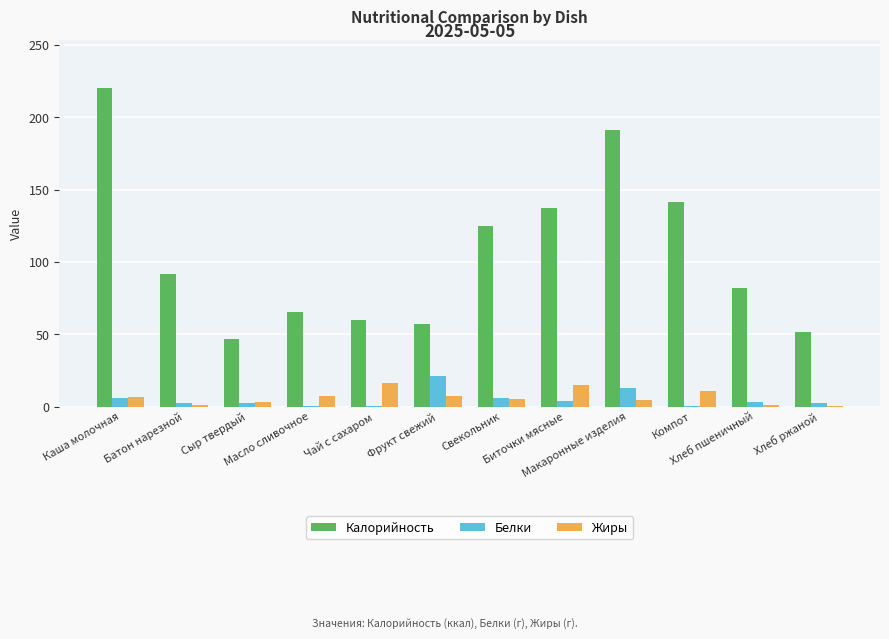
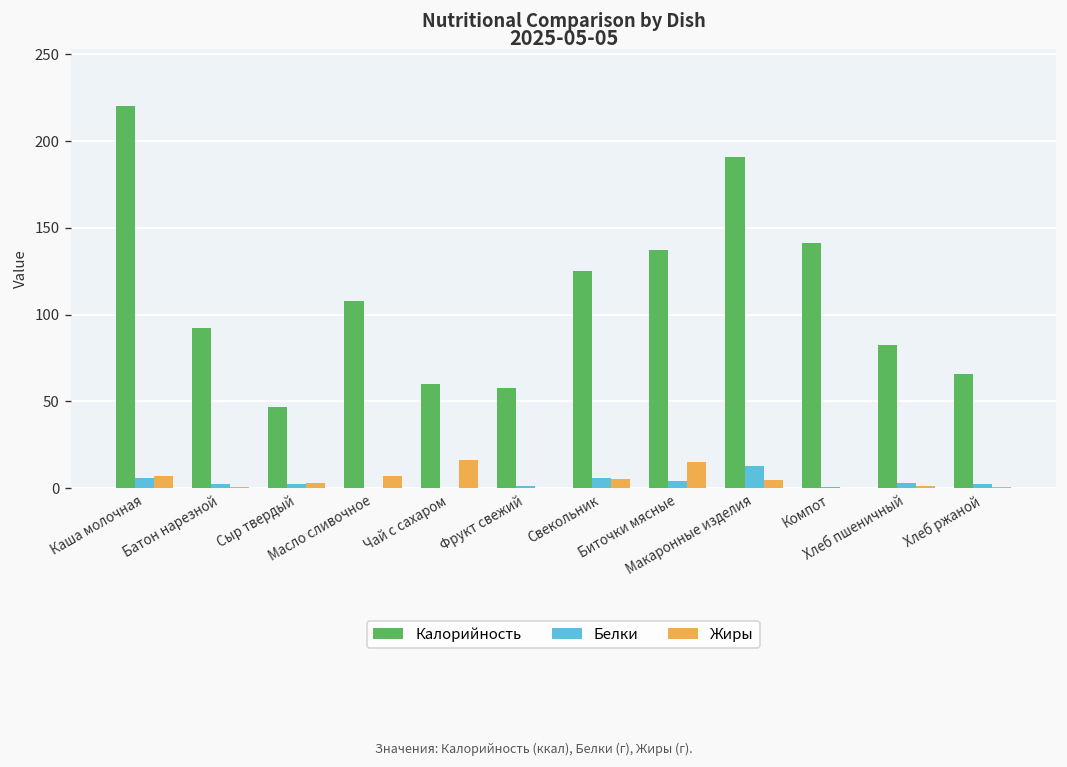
  {
    "Калорийность": {
      "Каша молочная": 220,
      "Батон нарезной": 92,
      "Сыр твердый": 47,
-     "Масло сливочное": 66,
+     "Масло сливочное": 108,
      "Чай с сахаром": 60,
      "Фрукт свежий": 57,
      "Свекольник": 125,
      "Биточки мясные": 137,
      "Макаронные изделия": 191,
      "Компот": 142,
      "Хлеб пшеничный": 82,
-     "Хлеб ржаной": 52
+     "Хлеб ржаной": 66
    },
    "Белки": {
      "Каша молочная": 6,
      "Батон нарезной": 3,
      "Сыр твердый": 2,
-     "Фрукт свежий": 21,
+     "Фрукт свежий": 1,
      "Свекольник": 6,
      "Биточки мясные": 4,
      "Макаронные изделия": 13,
      "Хлеб пшеничный": 3,
      "Хлеб ржаной": 2
    },
    "Жиры": {
      "Каша молочная": 7,
      "Сыр твердый": 3,
      "Масло сливочное": 7,
      "Чай с сахаром": 16,
-     "Фрукт свежий": 8,
+     "Фрукт свежий": 0,
      "Свекольник": 5,
      "Биточки мясные": 15,
      "Макаронные изделия": 5,
-     "Компот": 11
+     "Компот": 0
    }
  }
